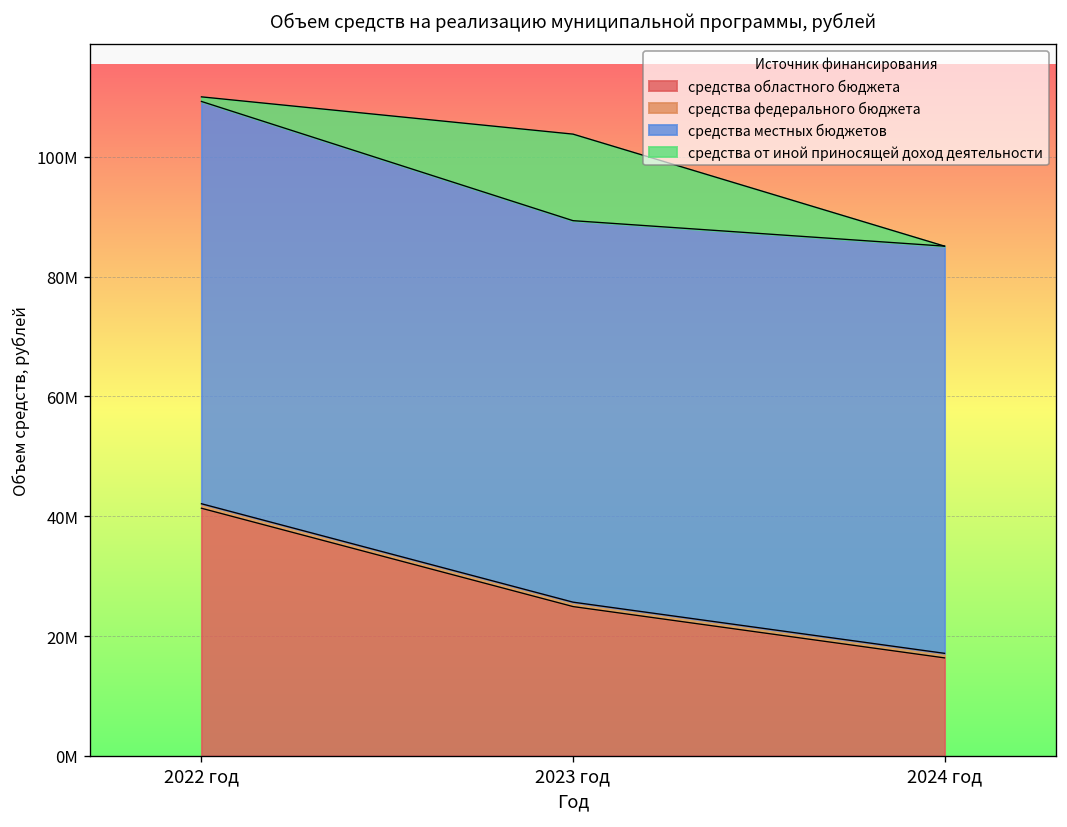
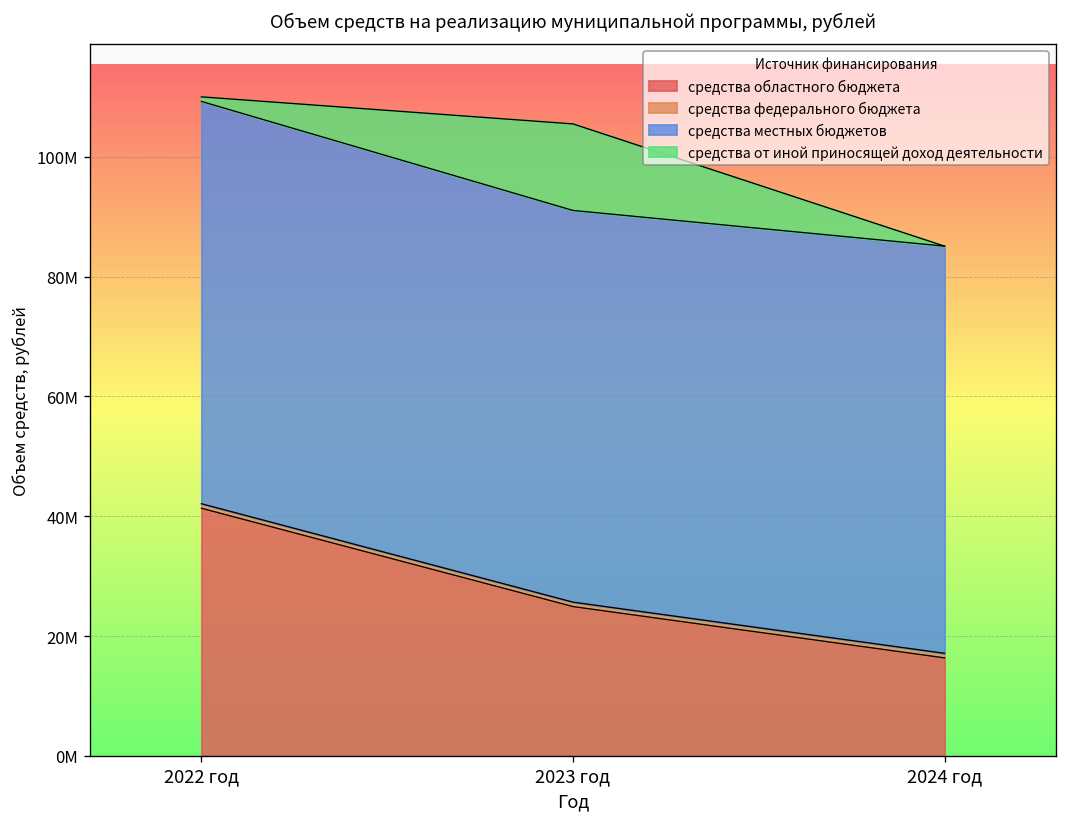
  {
    "средства местных бюджетов": {
      "2022 год": 67000000,
-     "2023 год": 64000000
+     "2023 год": 65000000
    },
    "средства от иной приносящей доход деятельности": {
      "2022 год": 1000000,
      "2023 год": 14000000
    }
  }
